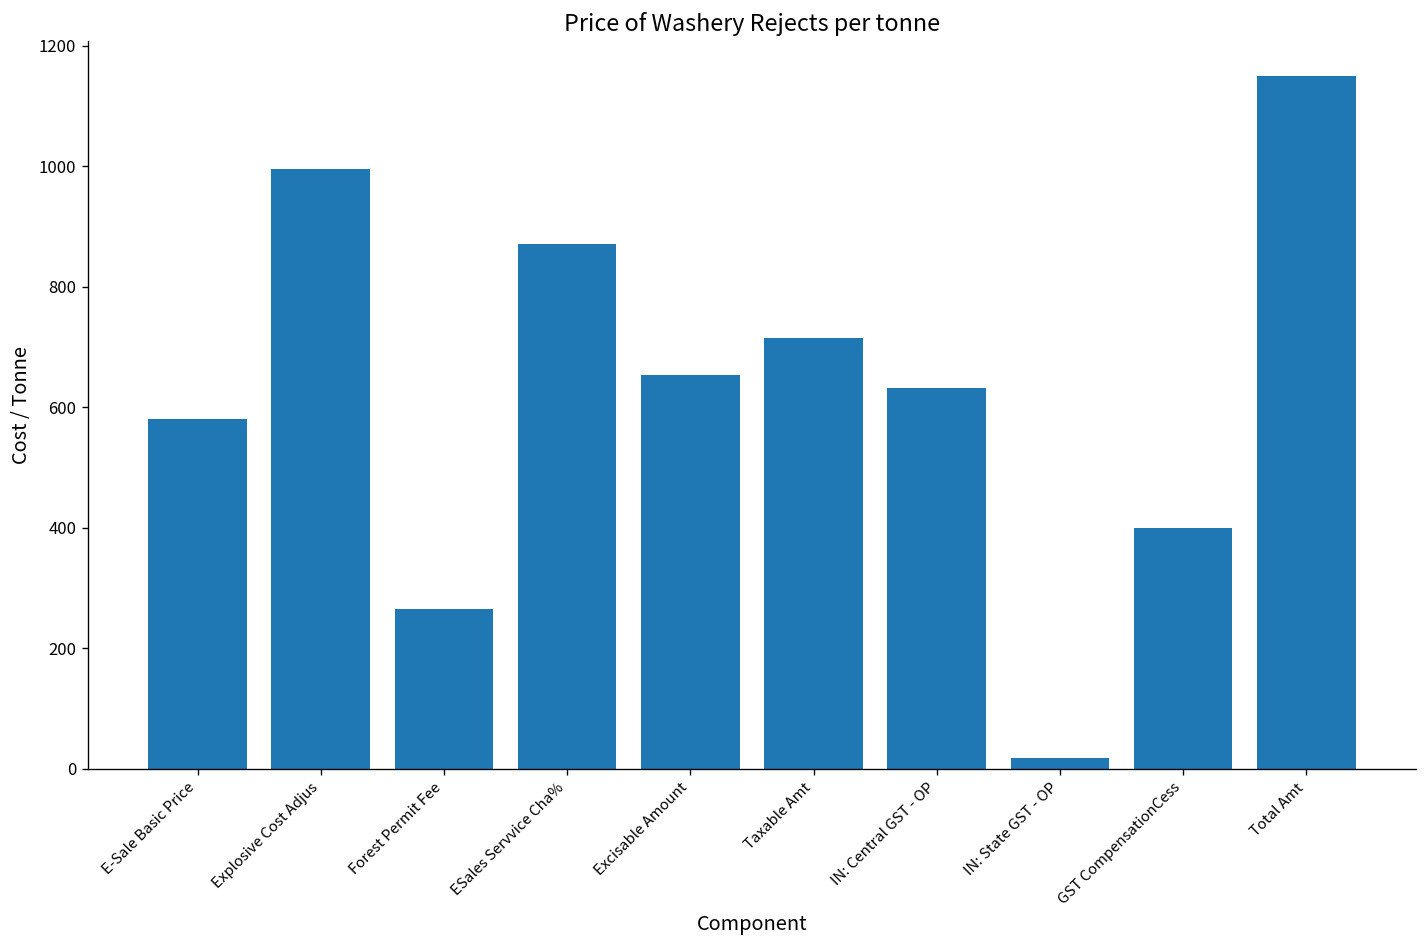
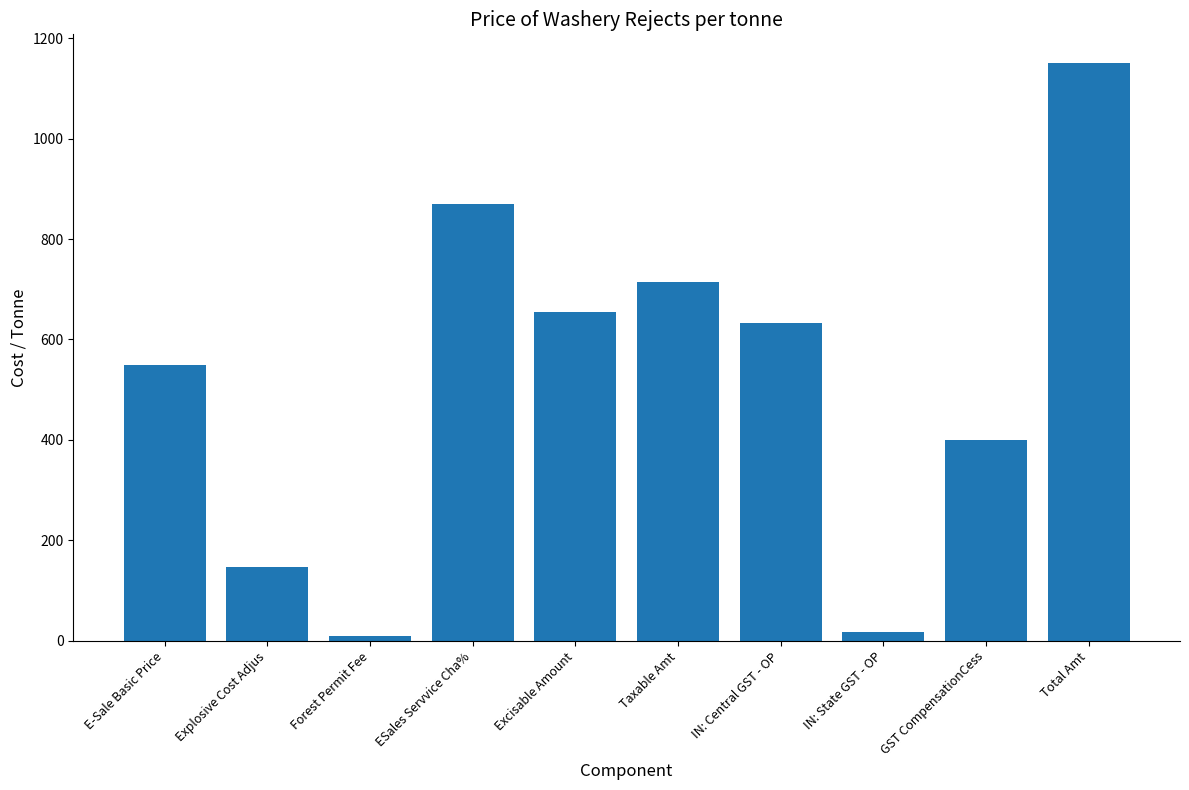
  {
-   "E-Sale Basic Price": 580,
-   "Explosive Cost Adjus": 1000,
-   "Forest Permit Fee": 270,
+   "E-Sale Basic Price": 550,
+   "Explosive Cost Adjus": 150,
+   "Forest Permit Fee": 10,
    "ESales Servvice Cha%": 870,
    "Excisable Amount": 650,
    "Taxable Amt": 710,
    "IN: Central GST - OP": 630,
    "IN: State GST - OP": 20,
    "GST CompensationCess": 400,
    "Total Amt": 1150
  }
